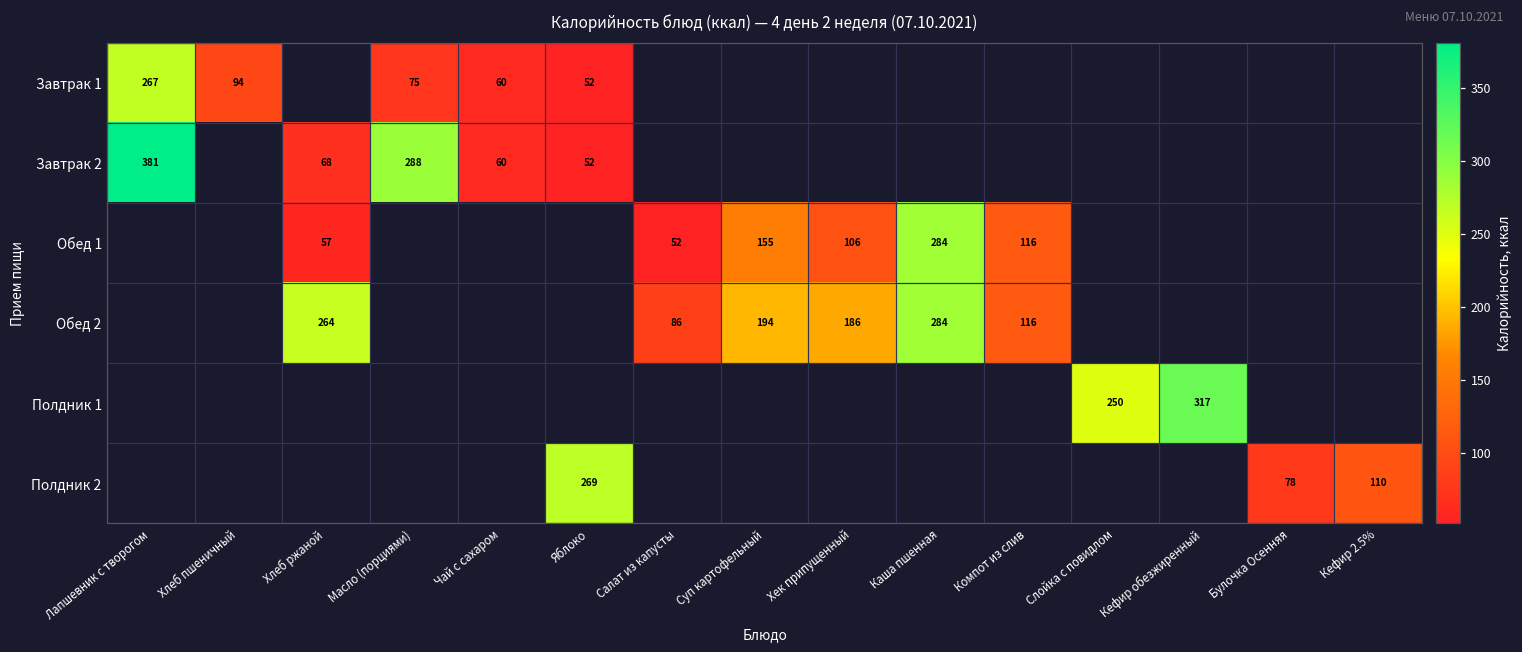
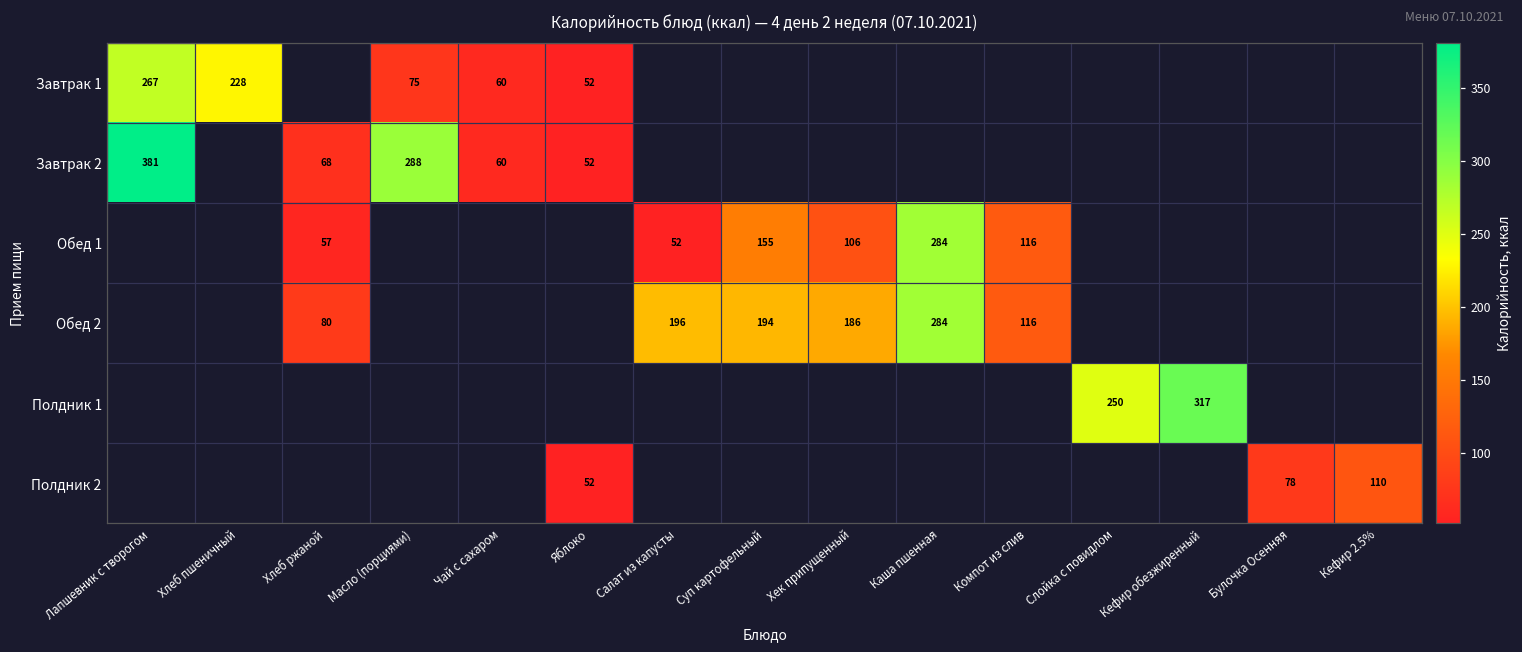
  {
    "Завтрак 1": {
      "Лапшевник с творогом": 267,
-     "Хлеб пшеничный": 94,
+     "Хлеб пшеничный": 228,
      "Масло (порциями)": 75,
      "Чай с сахаром": 60,
      "Яблоко": 52
    },
    "Завтрак 2": {
      "Лапшевник с творогом": 381,
      "Хлеб ржаной": 68,
      "Масло (порциями)": 288,
      "Чай с сахаром": 60,
      "Яблоко": 52
    },
    "Обед 1": {
      "Хлеб ржаной": 57,
      "Салат из капусты": 52,
      "Суп картофельный": 155,
      "Хек припущенный": 106,
      "Каша пшенная": 284,
      "Компот из слив": 116
    },
    "Обед 2": {
-     "Хлеб ржаной": 264,
-     "Салат из капусты": 86,
+     "Хлеб ржаной": 80,
+     "Салат из капусты": 196,
      "Суп картофельный": 194,
      "Хек припущенный": 186,
      "Каша пшенная": 284,
      "Компот из слив": 116
    },
    "Полдник 1": {
      "Слойка с повидлом": 250,
      "Кефир обезжиренный": 317
    },
    "Полдник 2": {
-     "Яблоко": 269,
+     "Яблоко": 52,
      "Булочка Осенняя": 78,
      "Кефир 2.5%": 110
    }
  }
